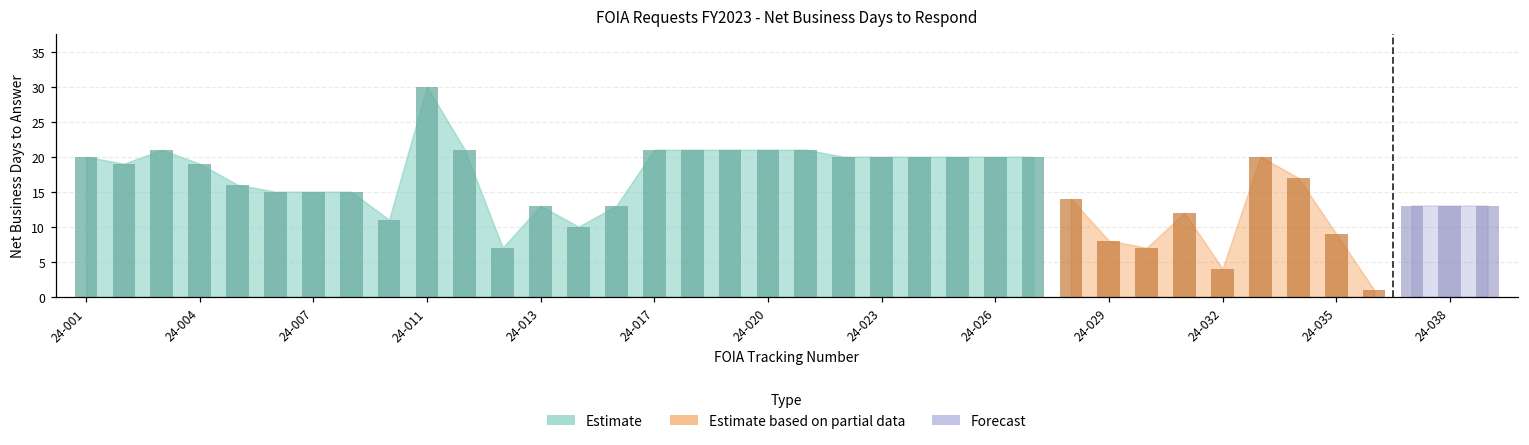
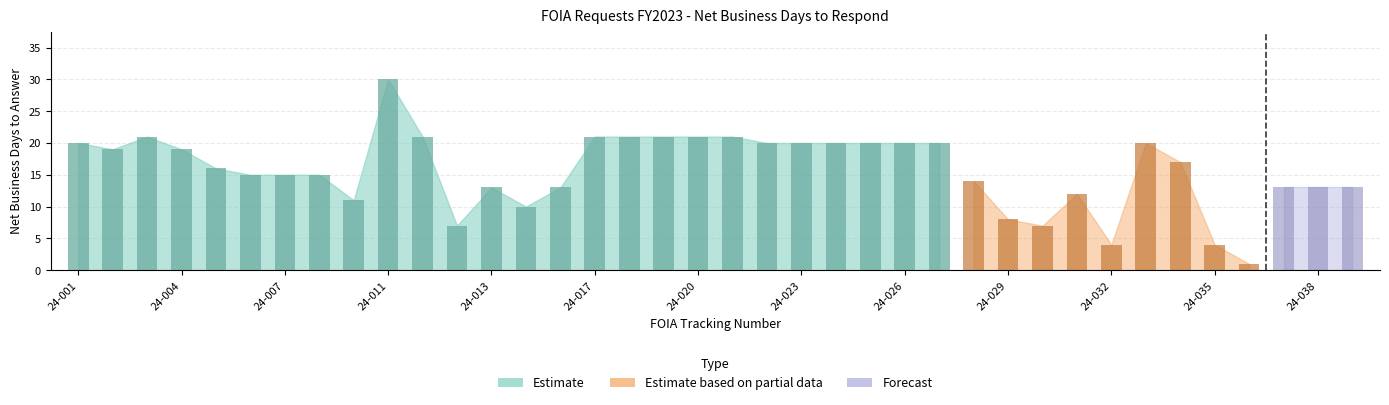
  {
    "Estimate based on partial data": {
      "24-029": 8,
      "24-032": 4,
-     "24-035": 9
+     "24-035": 4
    },
    "Forecast": {
      "24-038": 13
    }
  }
